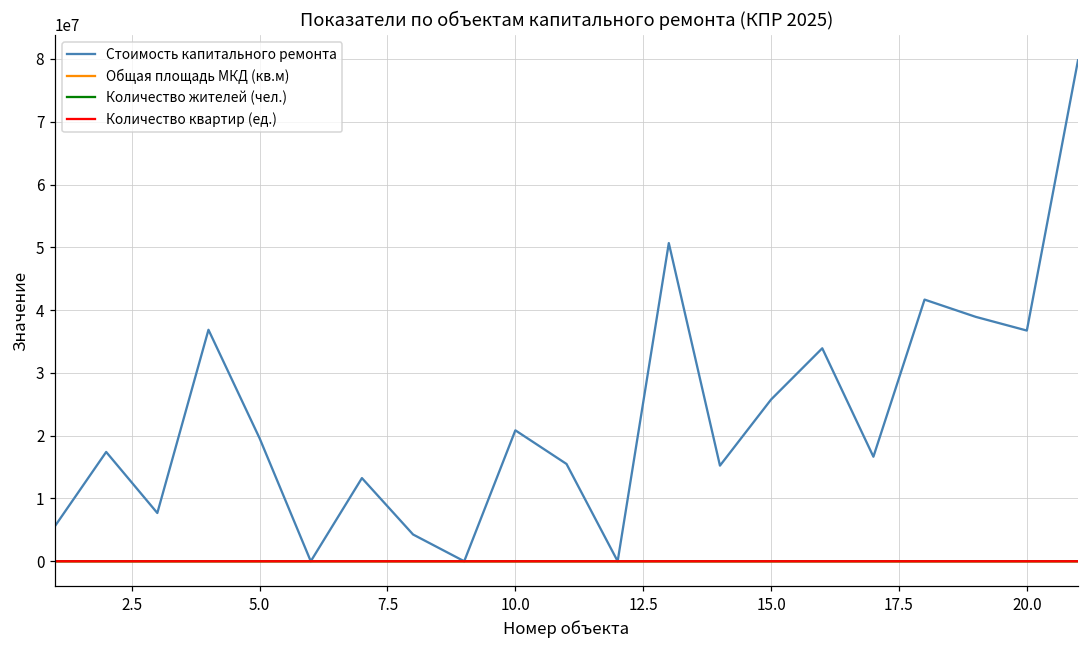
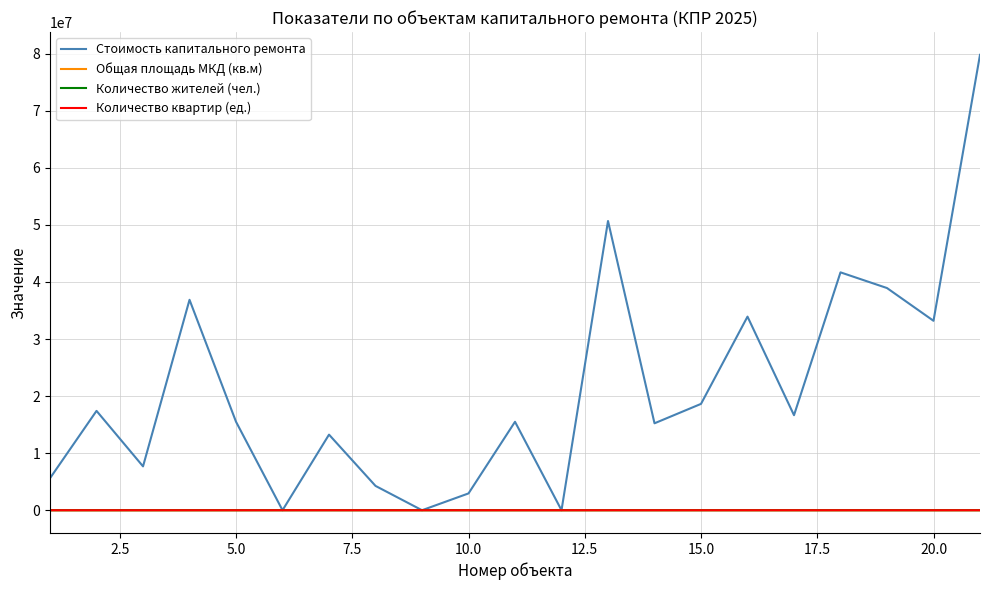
  {
    "Стоимость капитального ремонта": {
-     "5.0": 20000000,
-     "10.0": 21000000,
-     "15.0": 26000000,
-     "20.0": 37000000
+     "5.0": 16000000,
+     "10.0": 3000000,
+     "15.0": 19000000,
+     "20.0": 33000000
    },
    "Количество квартир (ед.)": {
      "5.0": 0,
      "10.0": 0,
      "15.0": 0,
      "20.0": 0
    }
  }
